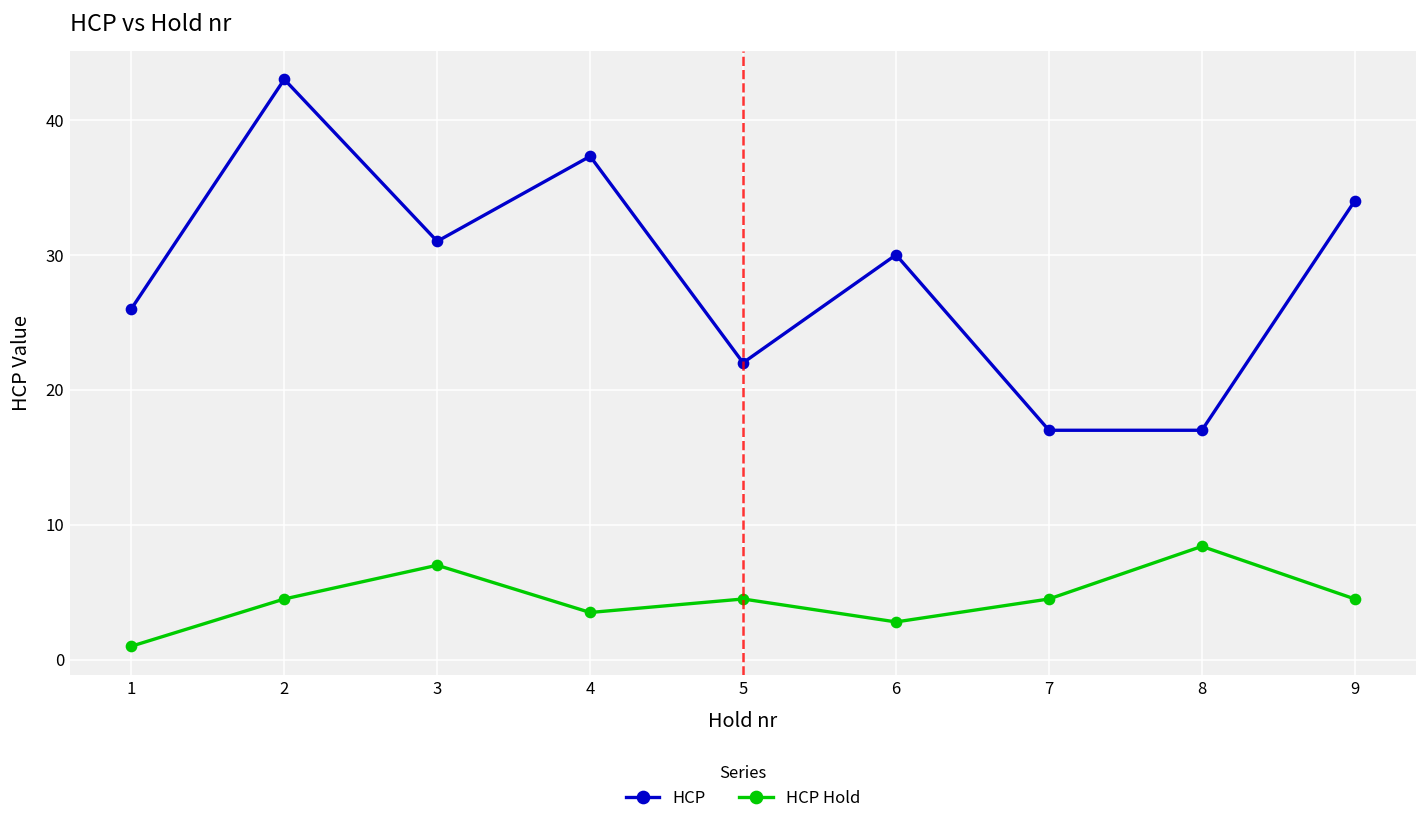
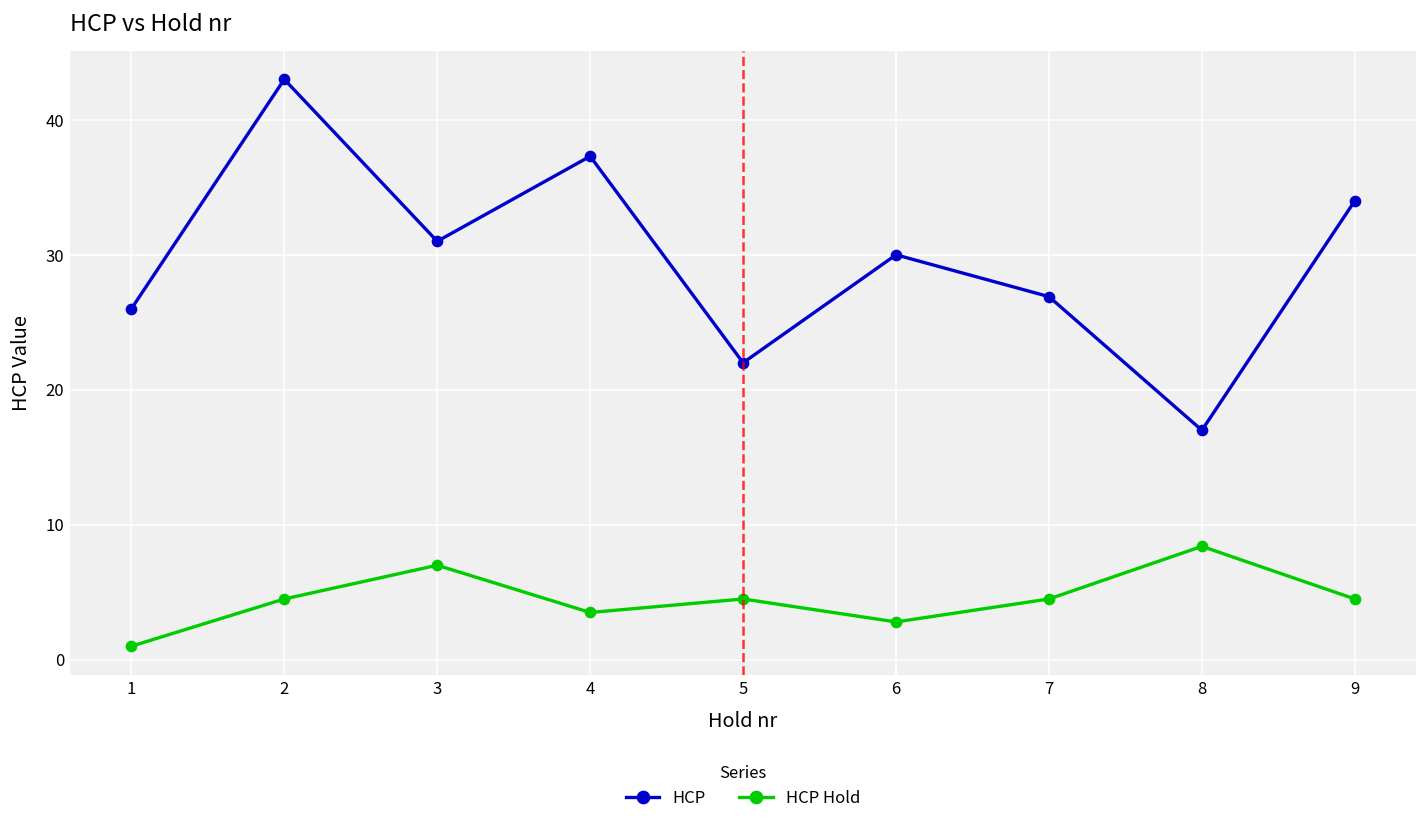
  {
    "HCP": {
      "1": 26.0,
      "2": 43.0,
      "3": 31.0,
      "4": 37.3,
      "5": 22.0,
      "6": 30.0,
-     "7": 17.0,
+     "7": 26.9,
      "8": 17.0,
      "9": 34.0
    },
    "HCP Hold": {
      "1": 1.0,
      "2": 4.5,
      "3": 7.0,
      "4": 3.5,
      "5": 4.5,
      "6": 2.8,
      "7": 4.5,
      "8": 8.4,
      "9": 4.5
    }
  }
